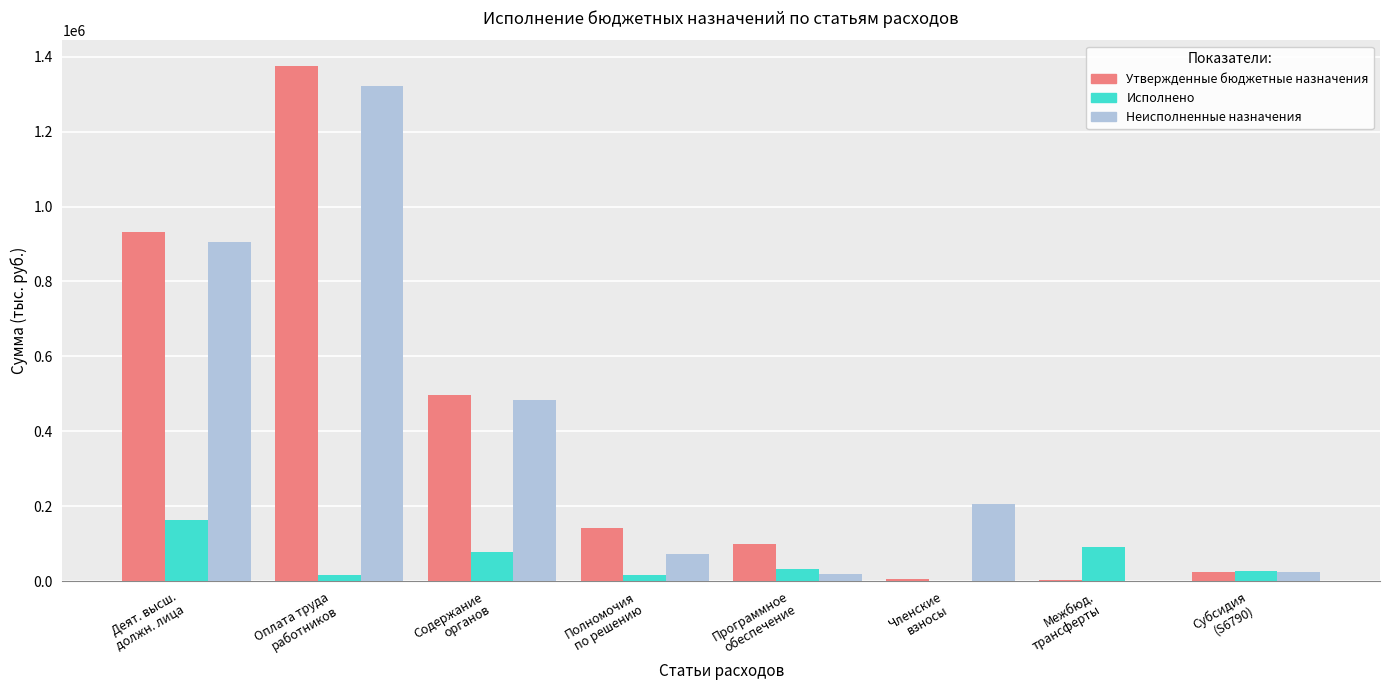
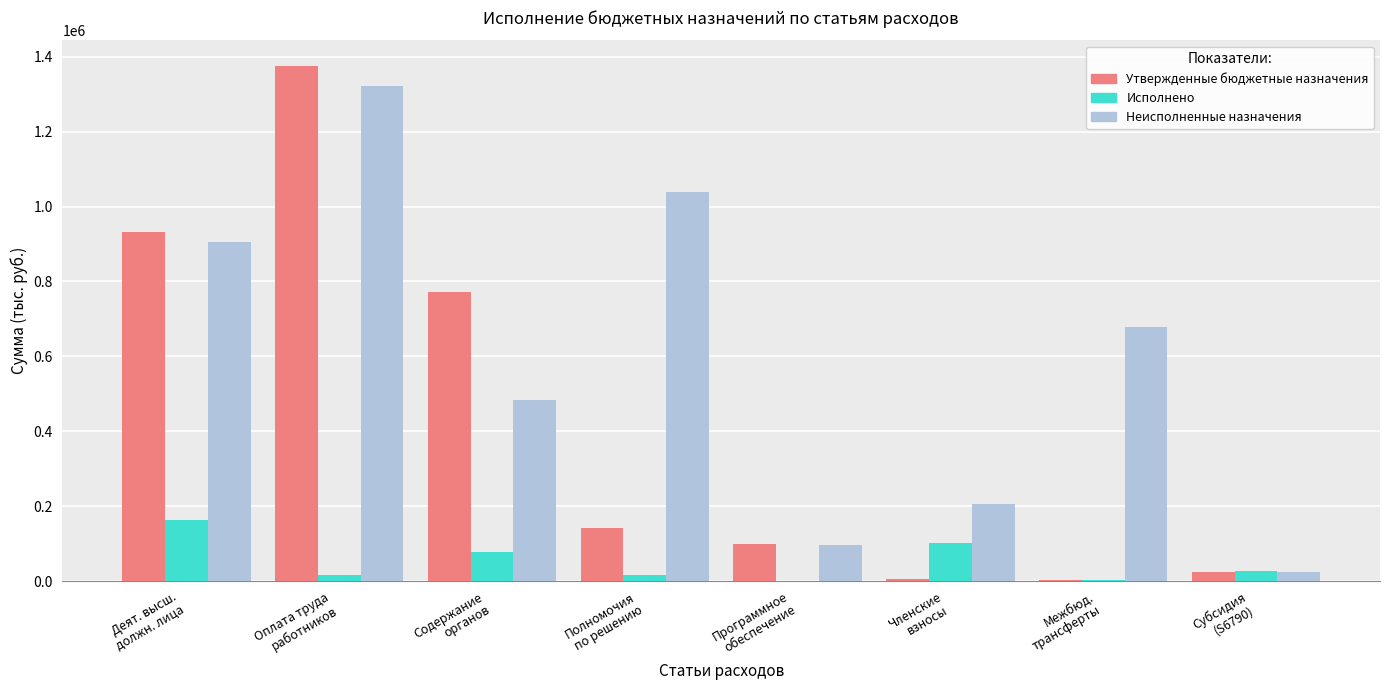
  {
    "Утвержденные бюджетные назначения": {
      "Деят. высш. должн. лица": 930000,
      "Оплата труда работников": 1370000,
-     "Содержание органов": 500000,
+     "Содержание органов": 770000,
      "Полномочия по решению": 140000,
      "Программное обеспечение": 100000,
      "Субсидия (S6790)": 20000
    },
    "Исполнено": {
      "Деят. высш. должн. лица": 160000,
      "Оплата труда работников": 20000,
      "Содержание органов": 80000,
      "Полномочия по решению": 20000,
-     "Программное обеспечение": 30000,
-     "Членские взносы": 0,
-     "Межбюд. трансферты": 90000,
+     "Программное обеспечение": 0,
+     "Членские взносы": 100000,
+     "Межбюд. трансферты": 0,
      "Субсидия (S6790)": 30000
    },
    "Неисполненные назначения": {
      "Деят. высш. должн. лица": 910000,
      "Оплата труда работников": 1320000,
      "Содержание органов": 480000,
-     "Полномочия по решению": 70000,
-     "Программное обеспечение": 20000,
+     "Полномочия по решению": 1040000,
+     "Программное обеспечение": 100000,
      "Членские взносы": 210000,
-     "Межбюд. трансферты": 0,
+     "Межбюд. трансферты": 680000,
      "Субсидия (S6790)": 20000
    }
  }
